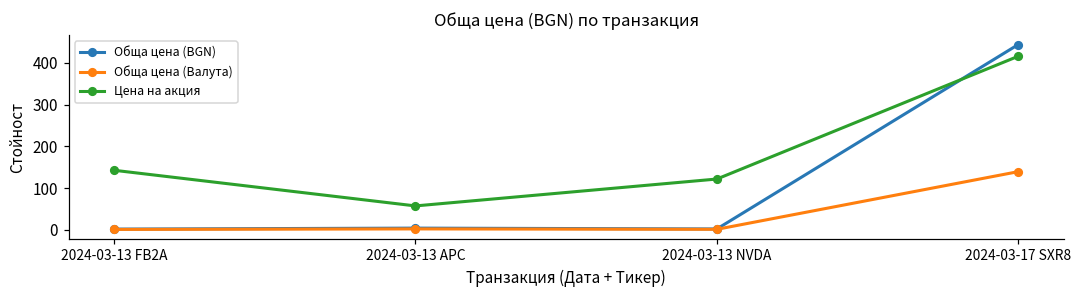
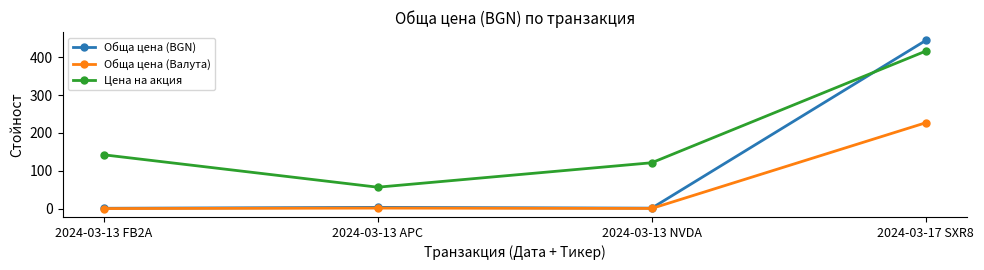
  {
    "Обща цена (BGN)": {
      "2024-03-17 SXR8": 440
    },
    "Обща цена (Валута)": {
-     "2024-03-17 SXR8": 140
+     "2024-03-17 SXR8": 230
    },
    "Цена на акция": {
      "2024-03-13 FB2A": 140,
      "2024-03-13 APC": 60,
      "2024-03-13 NVDA": 120,
      "2024-03-17 SXR8": 420
    }
  }
